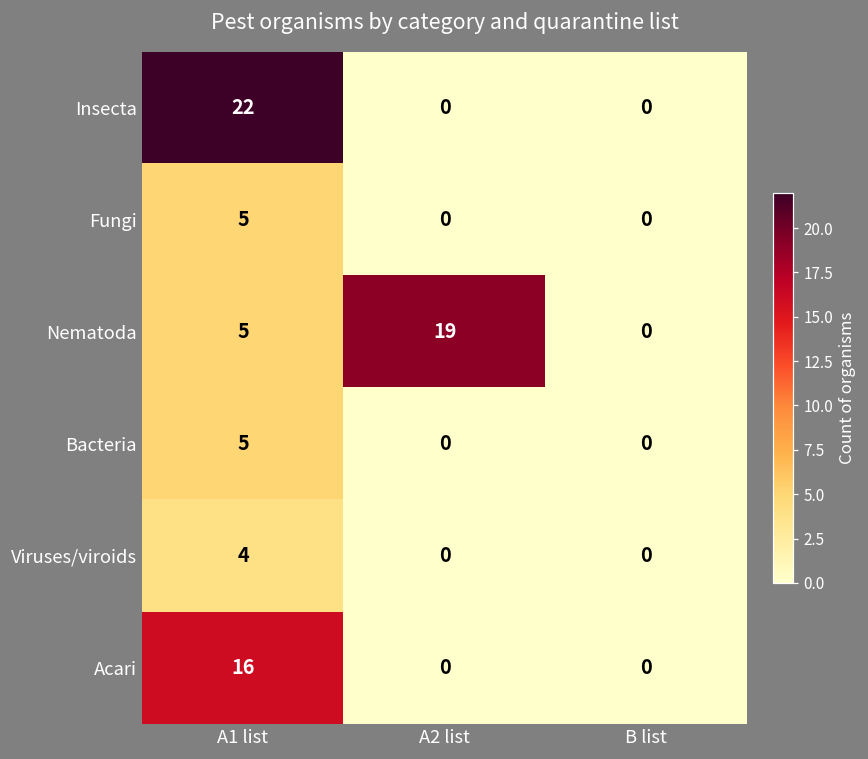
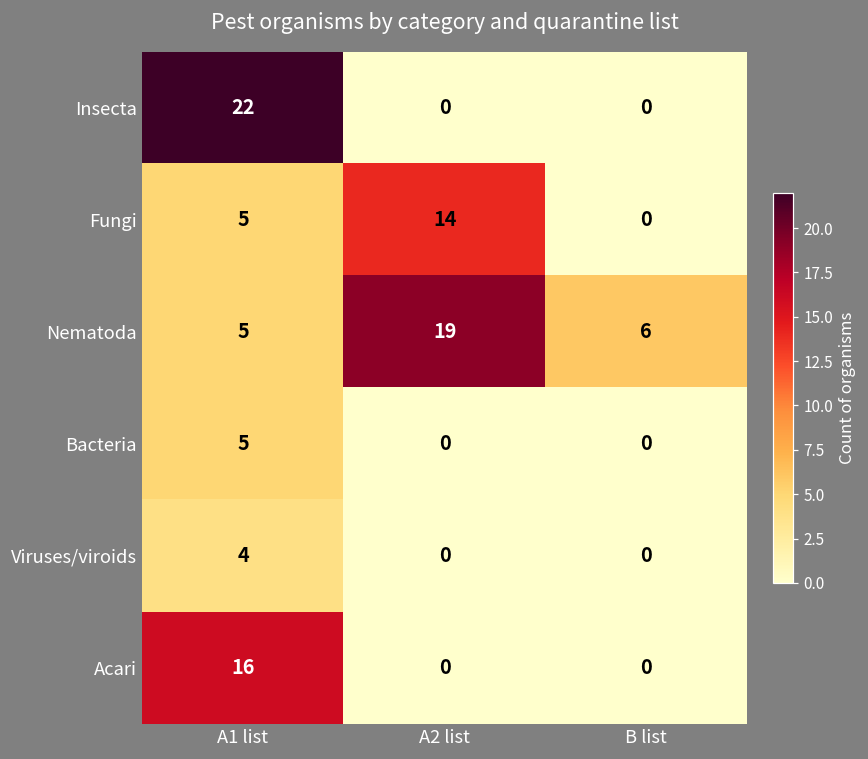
  {
    "Insecta": {
      "A1 list": 22,
      "A2 list": 0,
      "B list": 0
    },
    "Fungi": {
      "A1 list": 5,
-     "A2 list": 0,
+     "A2 list": 14,
      "B list": 0
    },
    "Nematoda": {
      "A1 list": 5,
      "A2 list": 19,
-     "B list": 0
+     "B list": 6
    },
    "Bacteria": {
      "A1 list": 5,
      "A2 list": 0,
      "B list": 0
    },
    "Viruses/viroids": {
      "A1 list": 4,
      "A2 list": 0,
      "B list": 0
    },
    "Acari": {
      "A1 list": 16,
      "A2 list": 0,
      "B list": 0
    }
  }
